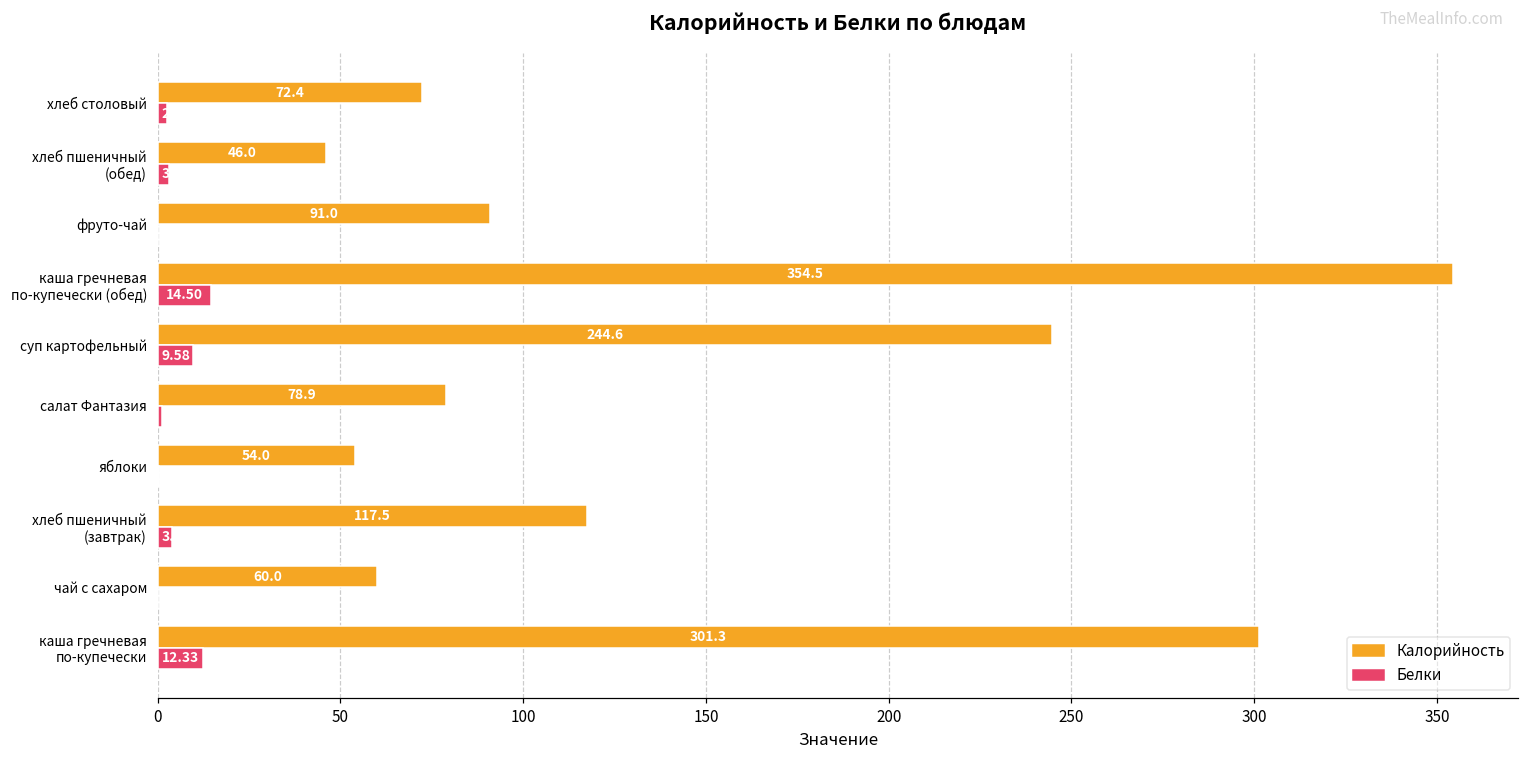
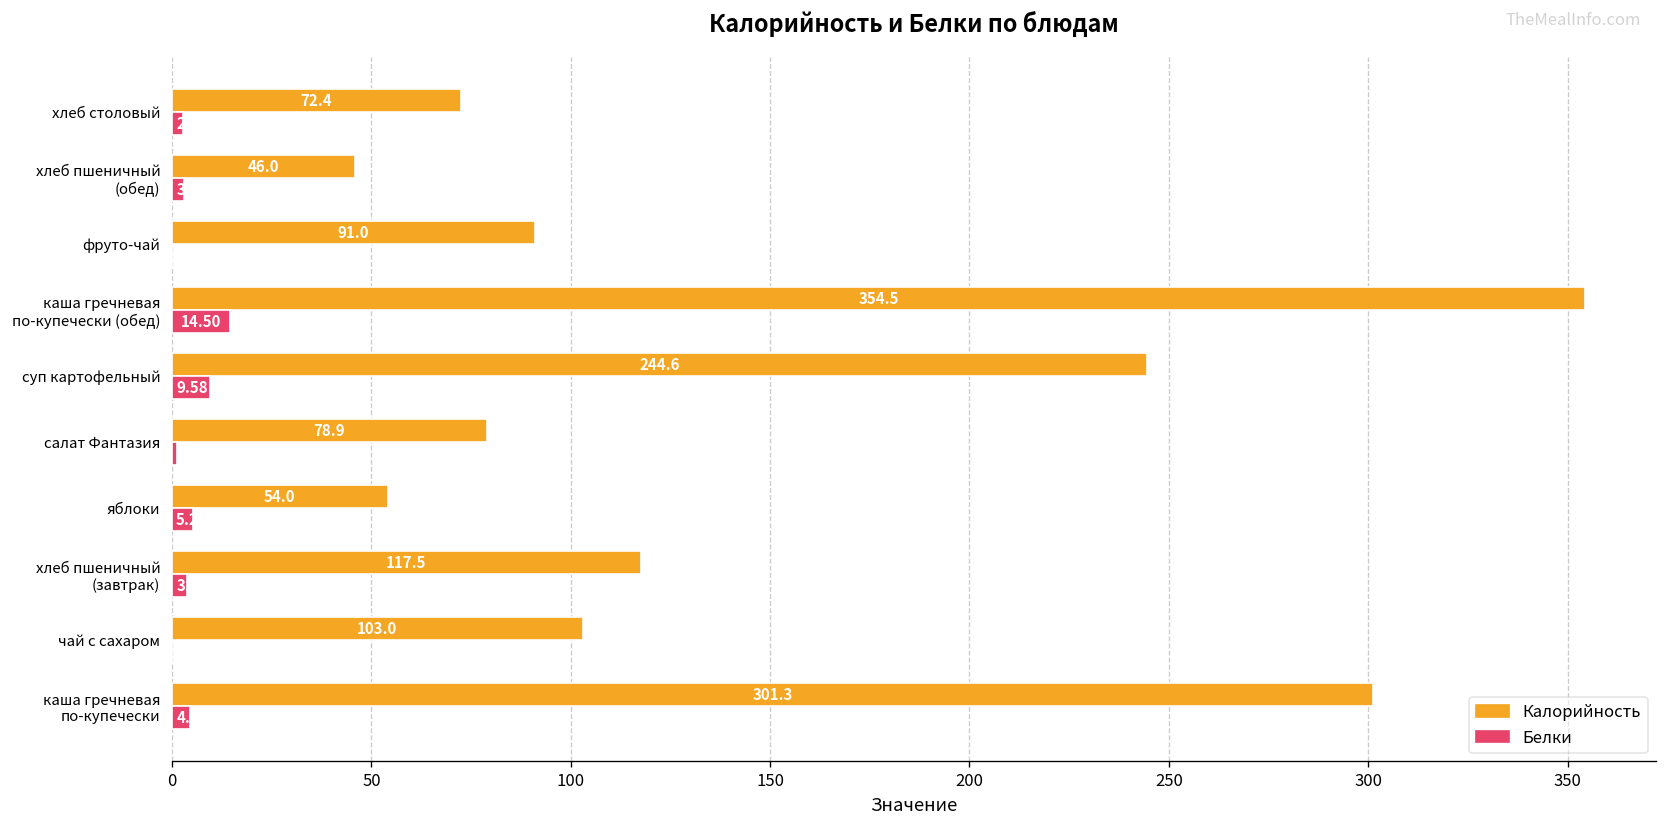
  {
    "Калорийность": {
      "хлеб столовый": 72.4,
      "хлеб пшеничный (обед)": 46.0,
      "фруто-чай": 91.0,
      "каша гречневая по-купечески (обед)": 354.5,
      "суп картофельный": 244.6,
      "салат Фантазия": 78.9,
      "яблоки": 54.0,
      "хлеб пшеничный (завтрак)": 117.5,
-     "чай с сахаром": 60.0,
+     "чай с сахаром": 103.0,
      "каша гречневая по-купечески": 301.3
    },
    "Белки": {
      "хлеб столовый": 3,
      "хлеб пшеничный (обед)": 3,
      "фруто-чай": 0,
      "салат Фантазия": 1,
-     "яблоки": 0,
+     "яблоки": 5,
      "хлеб пшеничный (завтрак)": 4,
-     "каша гречневая по-купечески": 12
+     "каша гречневая по-купечески": 4
    }
  }
